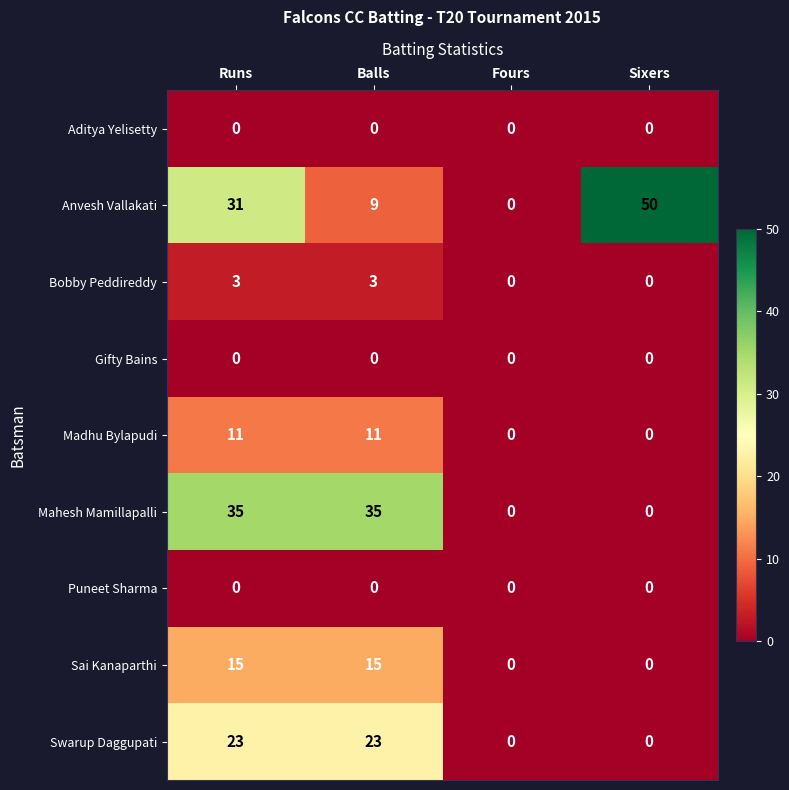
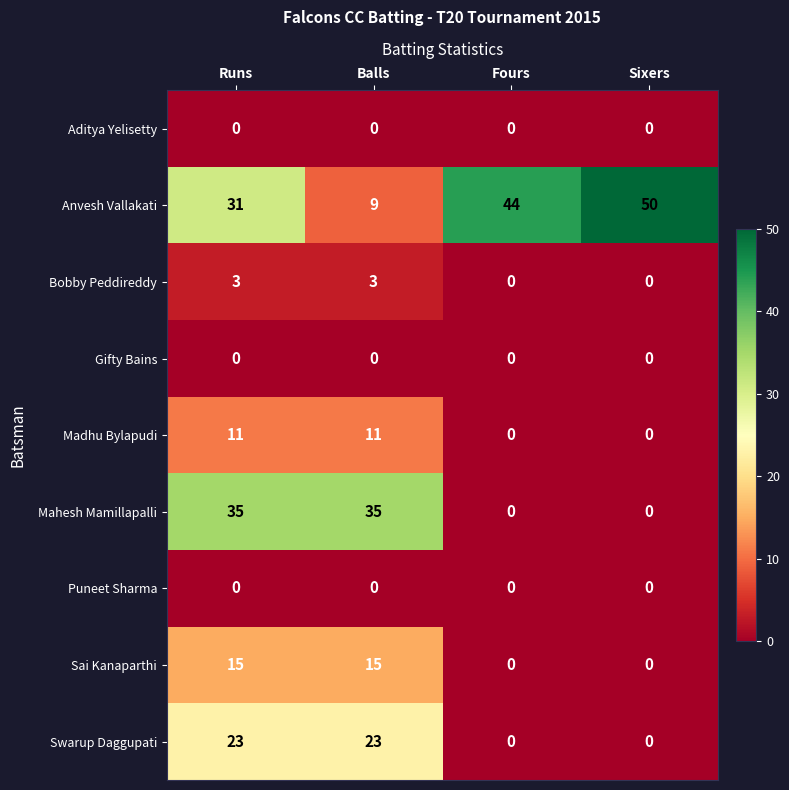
  {
    "Aditya Yelisetty": {
      "Runs": 0,
      "Balls": 0,
      "Fours": 0,
      "Sixers": 0
    },
    "Anvesh Vallakati": {
      "Runs": 31,
      "Balls": 9,
-     "Fours": 0,
+     "Fours": 44,
      "Sixers": 50
    },
    "Bobby Peddireddy": {
      "Runs": 3,
      "Balls": 3,
      "Fours": 0,
      "Sixers": 0
    },
    "Gifty Bains": {
      "Runs": 0,
      "Balls": 0,
      "Fours": 0,
      "Sixers": 0
    },
    "Madhu Bylapudi": {
      "Runs": 11,
      "Balls": 11,
      "Fours": 0,
      "Sixers": 0
    },
    "Mahesh Mamillapalli": {
      "Runs": 35,
      "Balls": 35,
      "Fours": 0,
      "Sixers": 0
    },
    "Puneet Sharma": {
      "Runs": 0,
      "Balls": 0,
      "Fours": 0,
      "Sixers": 0
    },
    "Sai Kanaparthi": {
      "Runs": 15,
      "Balls": 15,
      "Fours": 0,
      "Sixers": 0
    },
    "Swarup Daggupati": {
      "Runs": 23,
      "Balls": 23,
      "Fours": 0,
      "Sixers": 0
    }
  }
